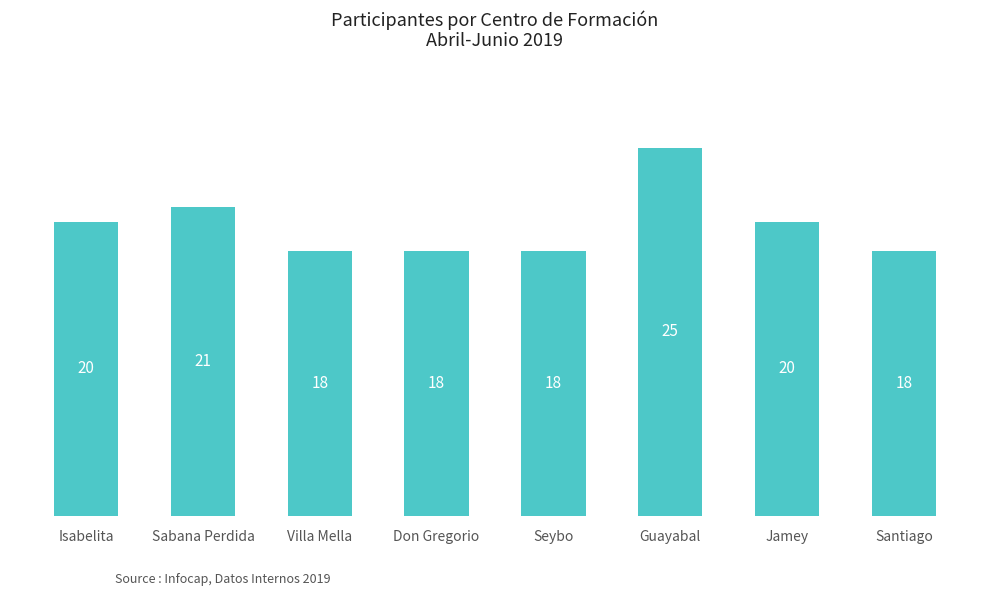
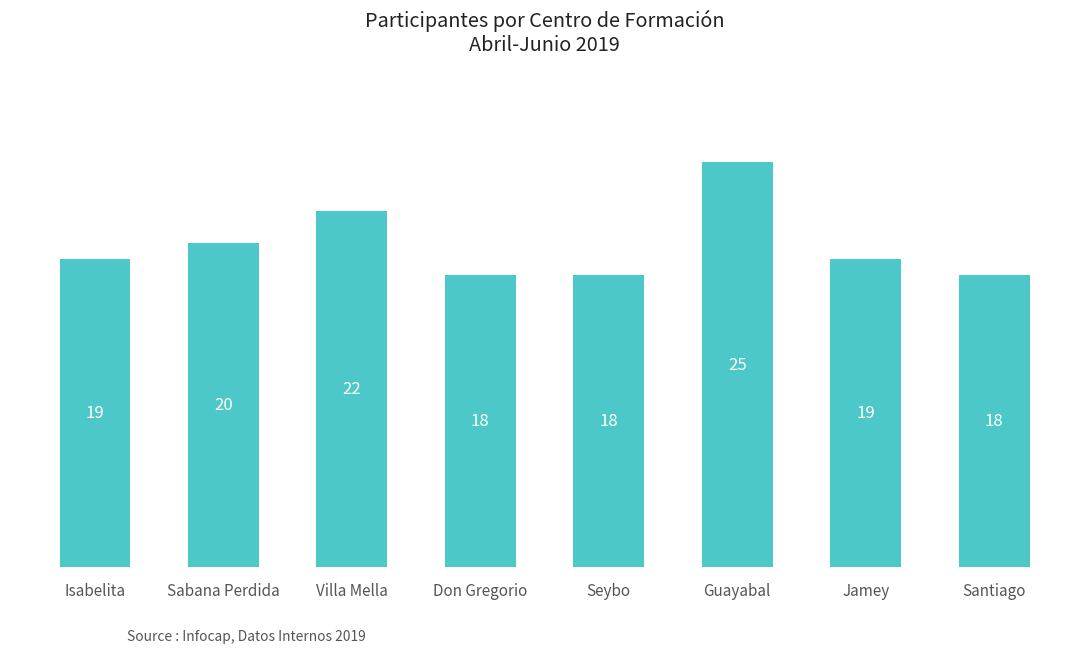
  {
-   "Isabelita": 20,
-   "Sabana Perdida": 21,
-   "Villa Mella": 18,
+   "Isabelita": 19,
+   "Sabana Perdida": 20,
+   "Villa Mella": 22,
    "Don Gregorio": 18,
    "Seybo": 18,
    "Guayabal": 25,
-   "Jamey": 20,
+   "Jamey": 19,
    "Santiago": 18
  }
